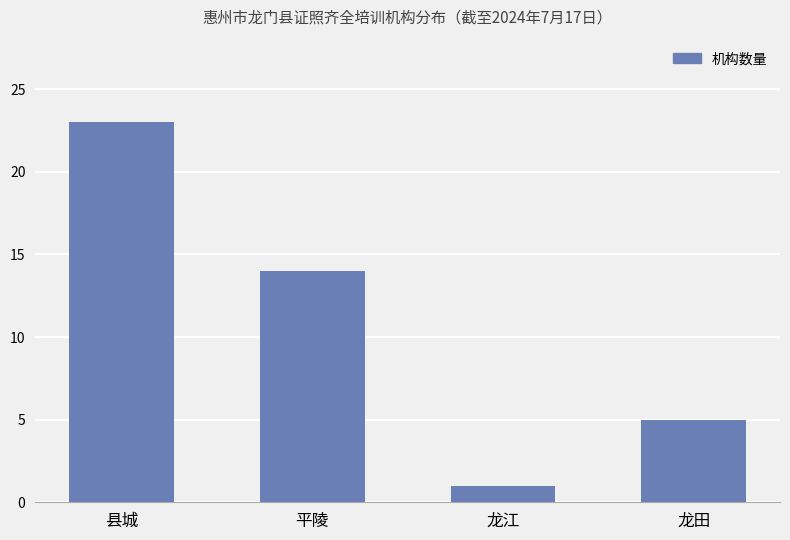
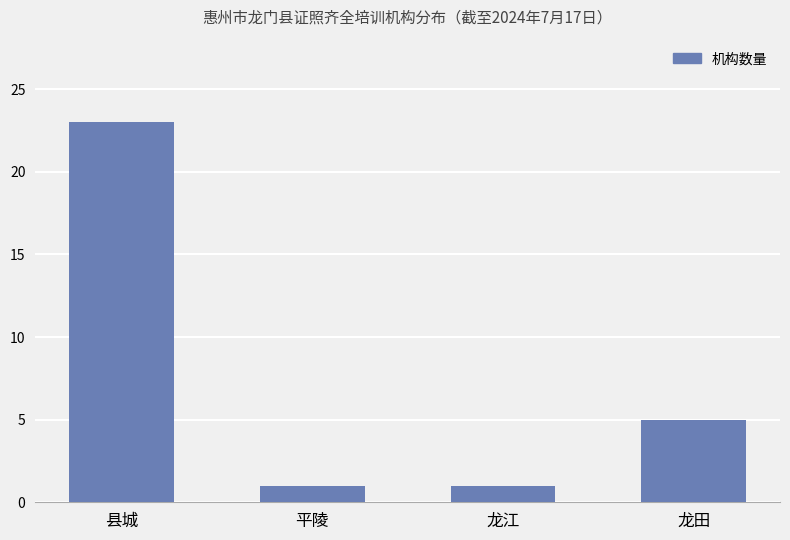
  {
    "县城": 23,
-   "平陵": 14,
+   "平陵": 1,
    "龙江": 1,
    "龙田": 5
  }
